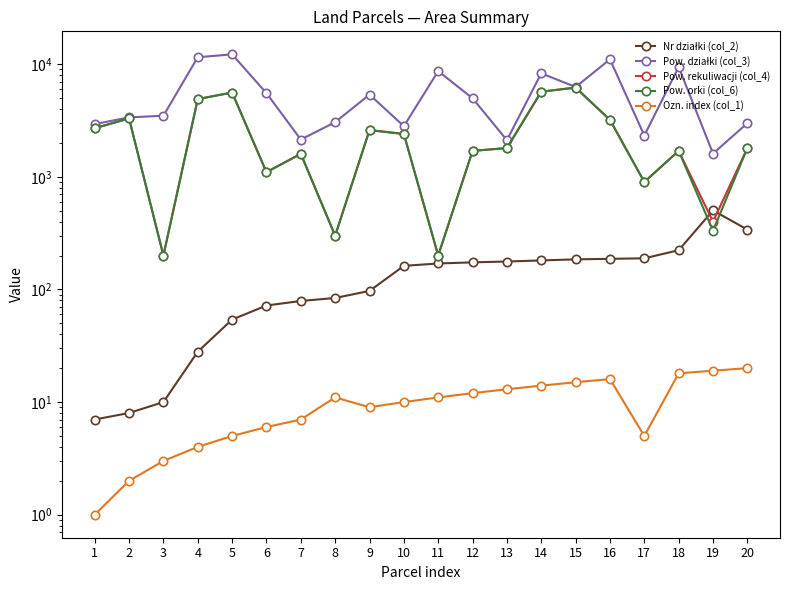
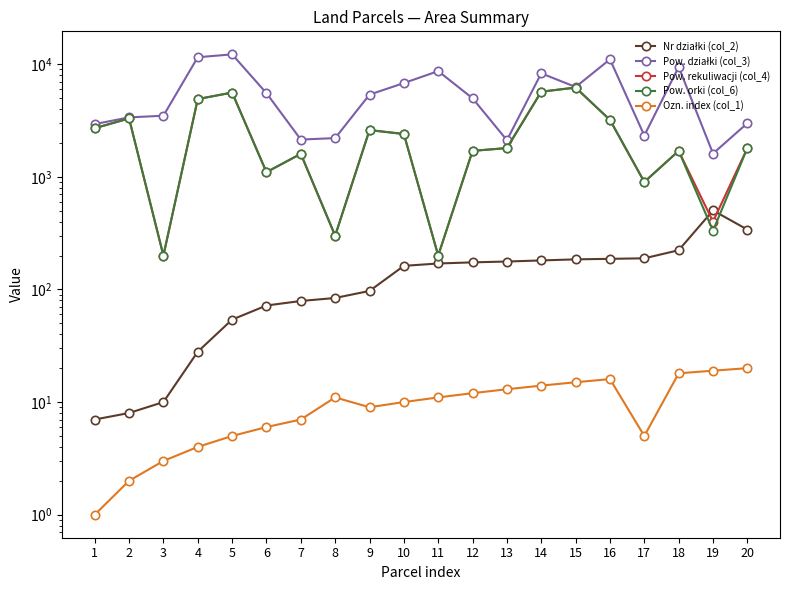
  {
    "Nr działki (col_2)": {
      "1": 7,
      "2": 8,
      "3": 10,
      "4": 28,
      "5": 50,
      "6": 70,
      "7": 80,
      "8": 80,
      "9": 100,
      "10": 160,
      "11": 170,
      "12": 170,
      "13": 180,
      "14": 180,
      "15": 190,
      "16": 190,
      "17": 190,
      "18": 220,
      "19": 500,
      "20": 340
    },
    "Pow. działki (col_3)": {
      "1": 2900,
      "3": 3500,
      "4": 12000,
      "5": 12000,
      "6": 6000,
      "7": 2100,
-     "8": 3100,
+     "8": 2200,
      "9": 5000,
-     "10": 2800,
+     "10": 7000,
      "11": 9000,
      "12": 5000,
      "13": 2100,
      "14": 8000,
      "16": 11000,
      "17": 2300,
      "18": 9000,
      "19": 1600,
      "20": 3000
    },
    "Pow. rekuliwacji (col_4)": {
      "19": 400
    },
    "Pow. orki (col_6)": {
      "19": 330
    },
    "Ozn. index (col_1)": {
      "1": 1,
      "2": 2,
      "3": 3,
      "4": 4,
      "5": 5,
      "6": 6,
      "7": 7,
      "8": 11,
      "9": 9,
      "10": 10,
      "11": 11,
      "12": 12,
      "13": 13,
      "14": 14,
      "15": 15,
      "16": 16,
      "17": 5,
      "18": 18,
      "19": 19,
      "20": 20
    }
  }
